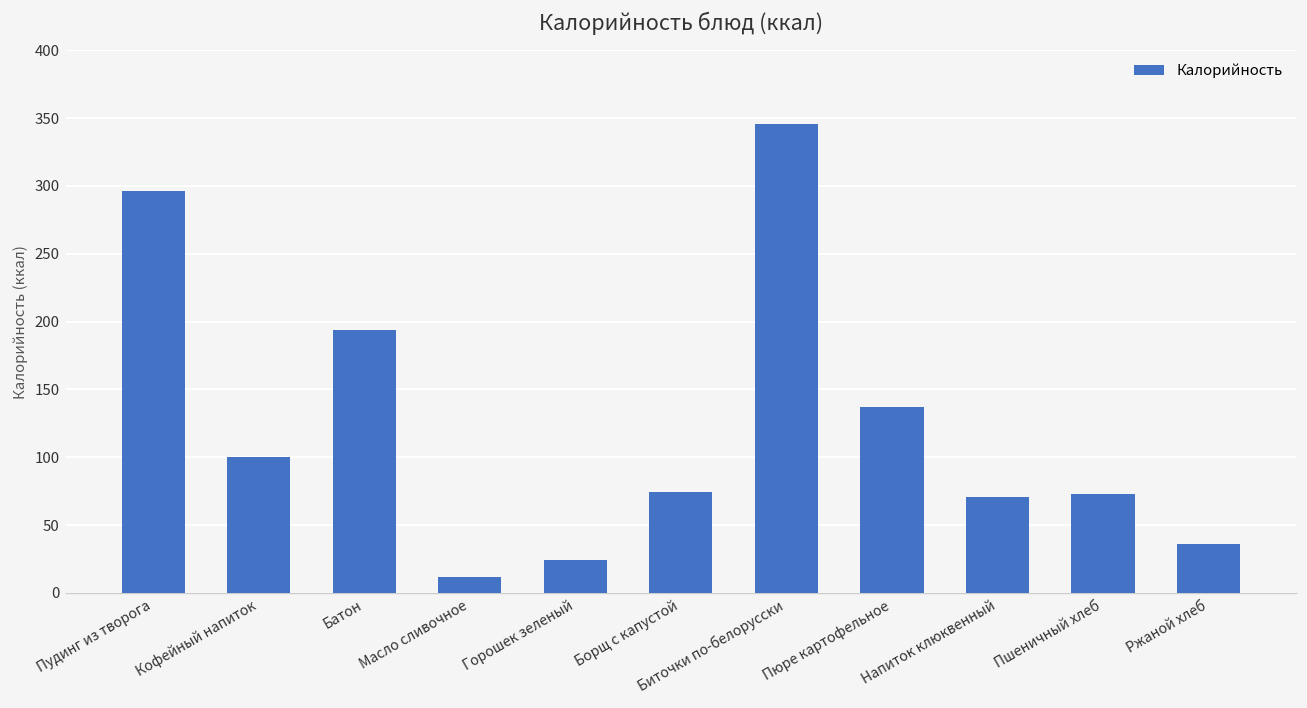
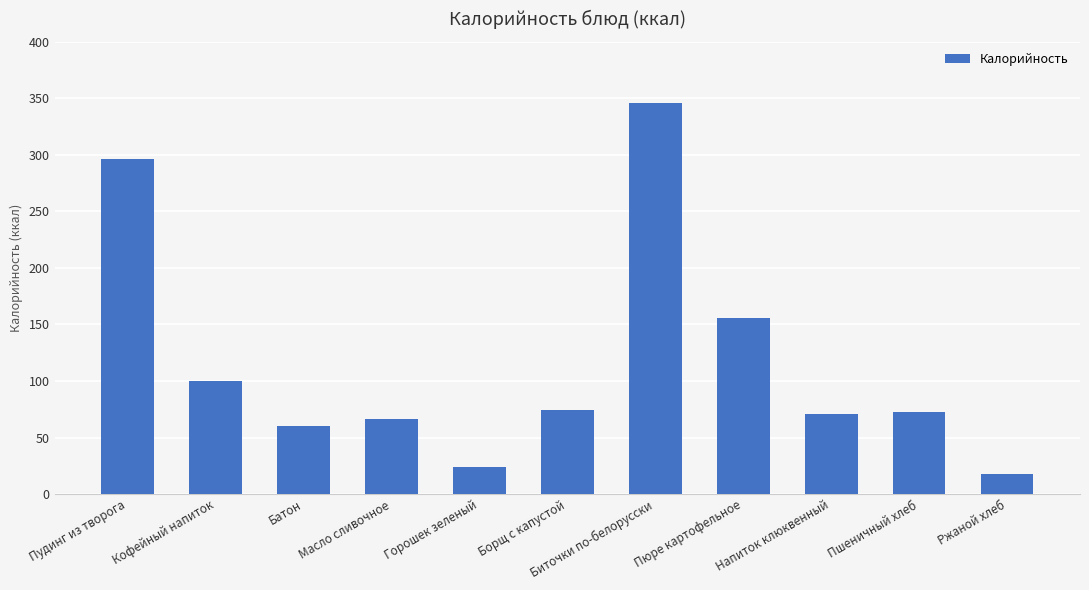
  {
    "Пудинг из творога": 296,
    "Кофейный напиток": 100,
-   "Батон": 194,
-   "Масло сливочное": 12,
+   "Батон": 60,
+   "Масло сливочное": 66,
    "Горошек зеленый": 24,
    "Борщ с капустой": 74,
    "Биточки по-белорусски": 346,
-   "Пюре картофельное": 137,
+   "Пюре картофельное": 156,
    "Напиток клюквенный": 71,
    "Пшеничный хлеб": 73,
-   "Ржаной хлеб": 36
+   "Ржаной хлеб": 18
  }
